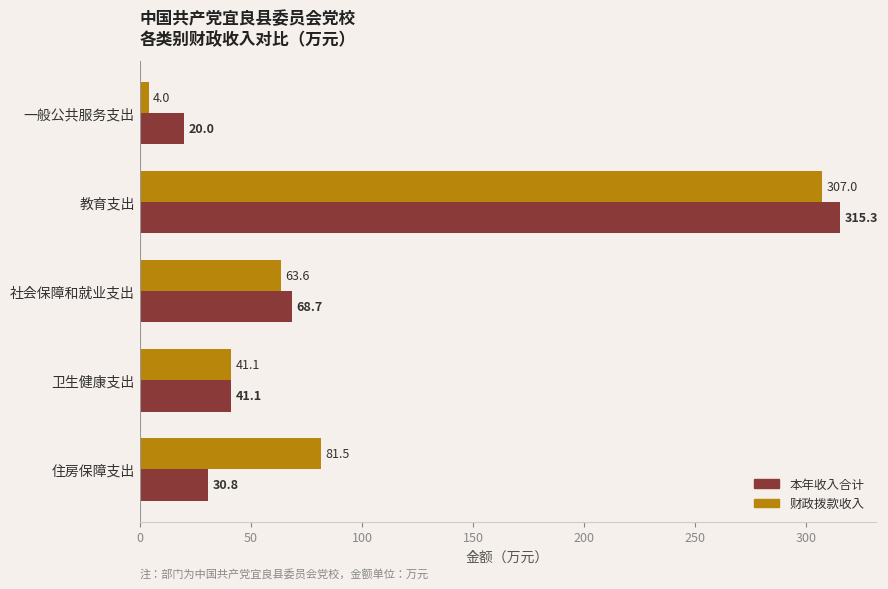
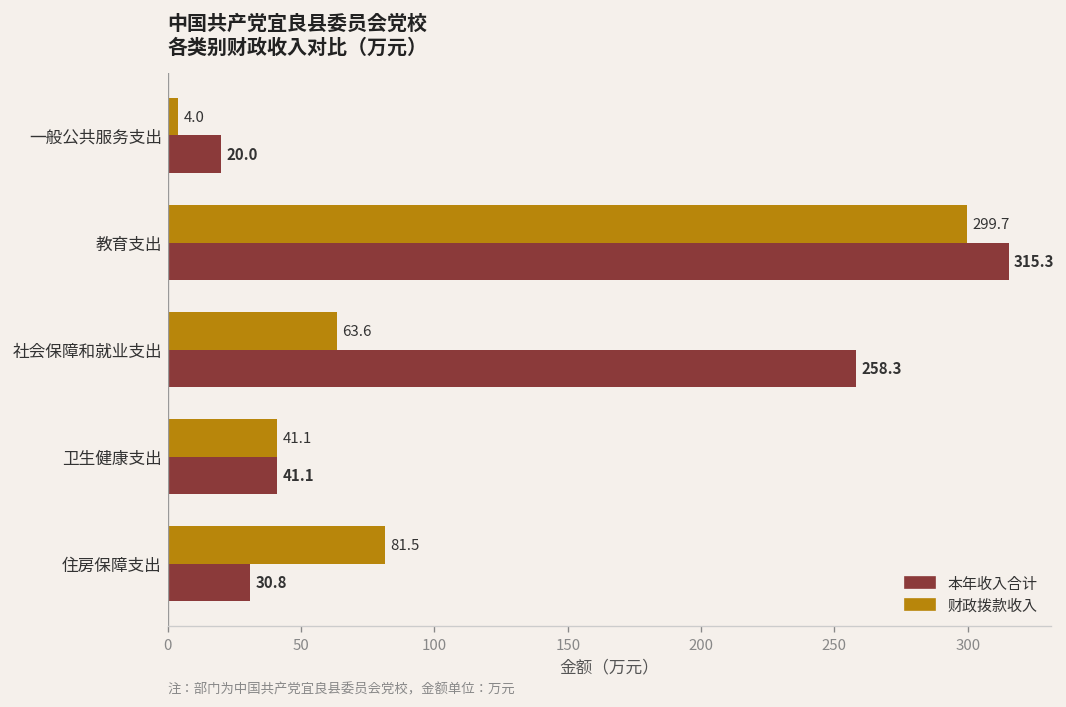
  {
    "本年收入合计": {
      "一般公共服务支出": 20.0,
      "教育支出": 315.3,
-     "社会保障和就业支出": 68.7,
+     "社会保障和就业支出": 258.3,
      "卫生健康支出": 41.1,
      "住房保障支出": 30.8
    },
    "财政拨款收入": {
      "一般公共服务支出": 4.0,
-     "教育支出": 307.0,
+     "教育支出": 299.7,
      "社会保障和就业支出": 63.6,
      "卫生健康支出": 41.1,
      "住房保障支出": 81.5
    }
  }
